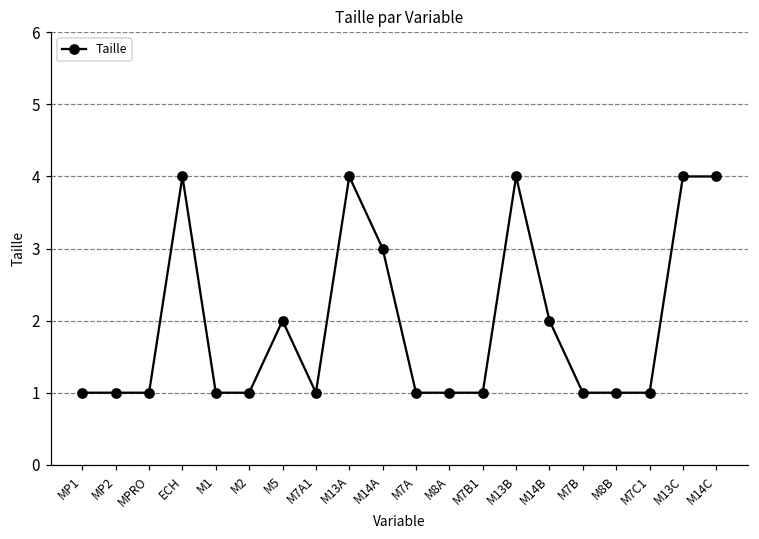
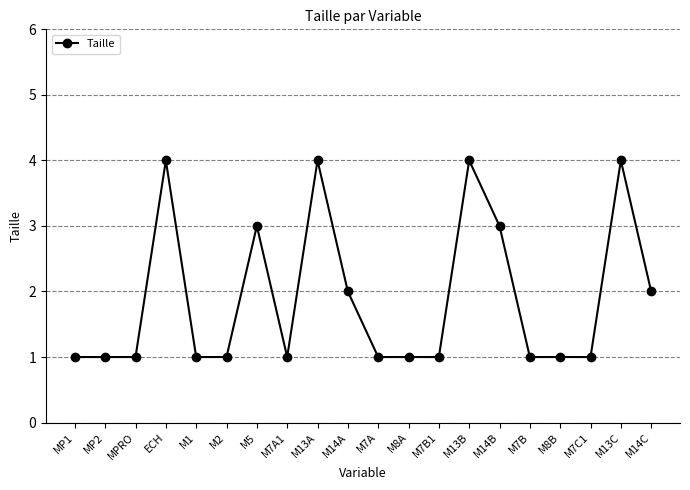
  {
    "MP1": 1,
    "MP2": 1,
    "MPRO": 1,
    "ECH": 4,
    "M1": 1,
    "M2": 1,
-   "M5": 2,
+   "M5": 3,
    "M7A1": 1,
    "M13A": 4,
-   "M14A": 3,
+   "M14A": 2,
    "M7A": 1,
    "M8A": 1,
    "M7B1": 1,
    "M13B": 4,
-   "M14B": 2,
+   "M14B": 3,
    "M7B": 1,
    "M8B": 1,
    "M7C1": 1,
    "M13C": 4,
-   "M14C": 4
+   "M14C": 2
  }
